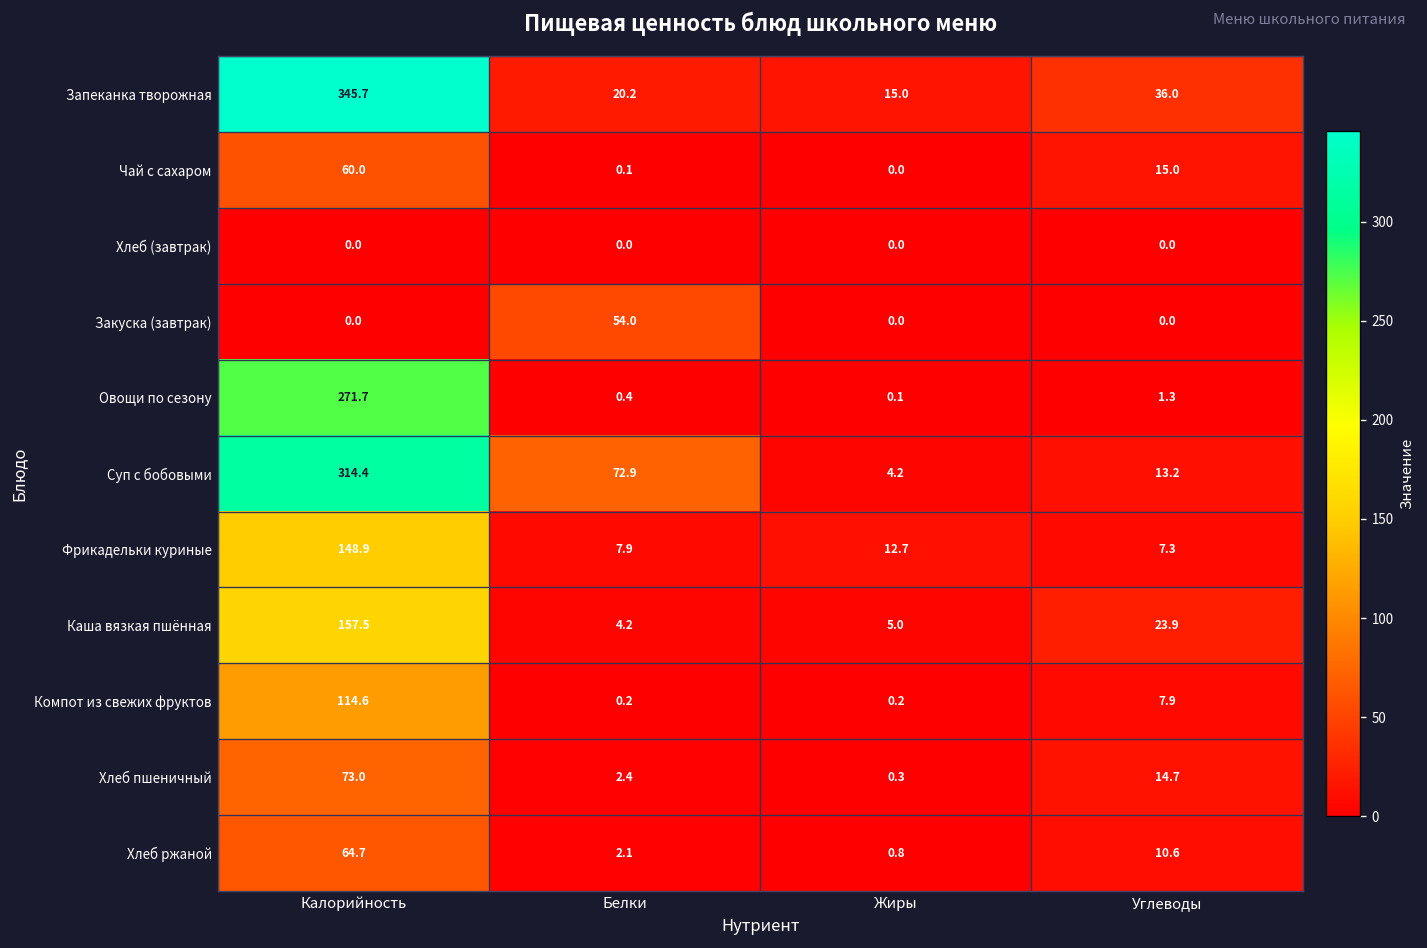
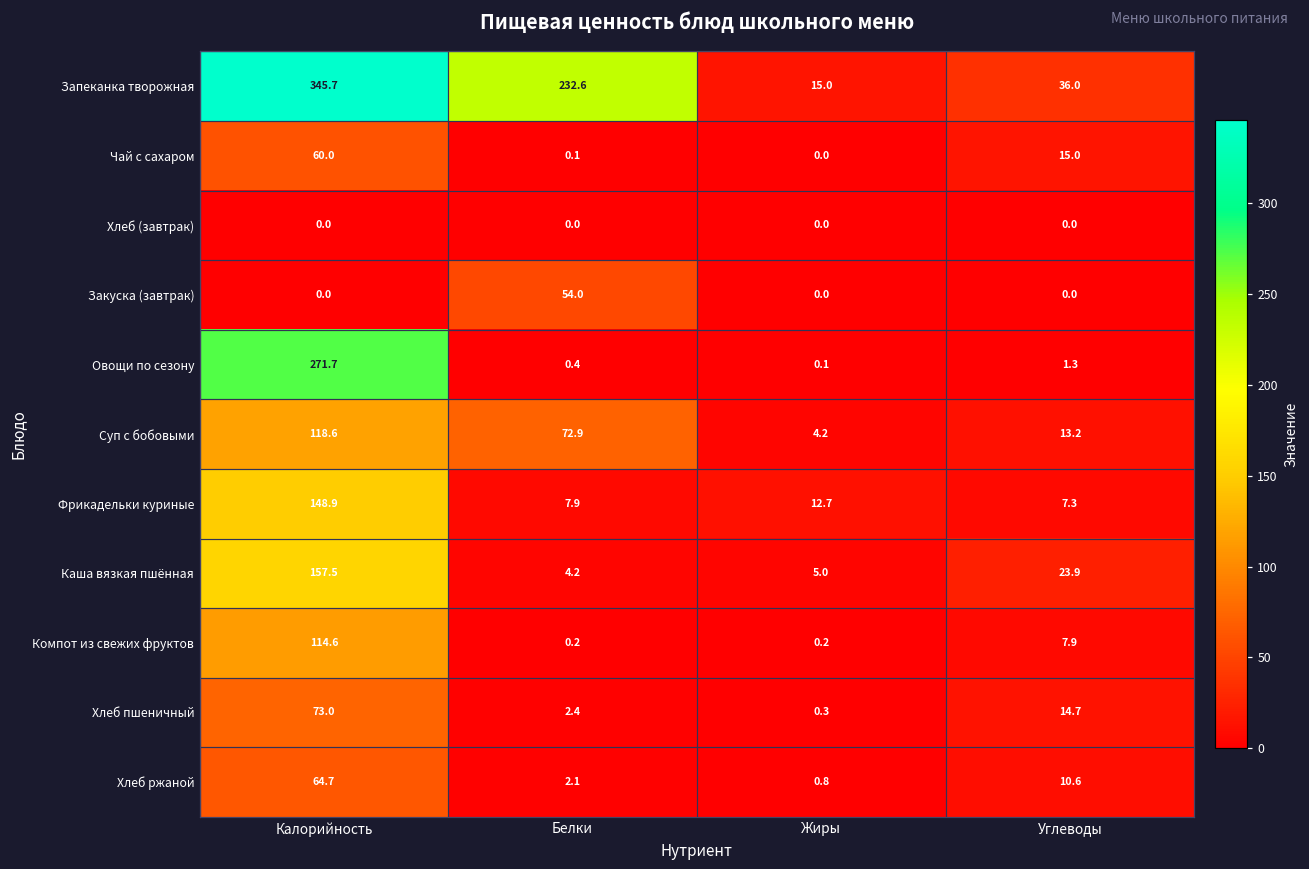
  {
    "Запеканка творожная": {
      "Калорийность": 345.7,
-     "Белки": 20.2,
+     "Белки": 232.6,
      "Жиры": 15.0,
      "Углеводы": 36.0
    },
    "Чай с сахаром": {
      "Калорийность": 60.0,
      "Белки": 0.1,
      "Жиры": 0.0,
      "Углеводы": 15.0
    },
    "Хлеб (завтрак)": {
      "Калорийность": 0.0,
      "Белки": 0.0,
      "Жиры": 0.0,
      "Углеводы": 0.0
    },
    "Закуска (завтрак)": {
      "Калорийность": 0.0,
      "Белки": 54.0,
      "Жиры": 0.0,
      "Углеводы": 0.0
    },
    "Овощи по сезону": {
      "Калорийность": 271.7,
      "Белки": 0.4,
      "Жиры": 0.1,
      "Углеводы": 1.3
    },
    "Суп с бобовыми": {
-     "Калорийность": 314.4,
+     "Калорийность": 118.6,
      "Белки": 72.9,
      "Жиры": 4.2,
      "Углеводы": 13.2
    },
    "Фрикадельки куриные": {
      "Калорийность": 148.9,
      "Белки": 7.9,
      "Жиры": 12.7,
      "Углеводы": 7.3
    },
    "Каша вязкая пшённая": {
      "Калорийность": 157.5,
      "Белки": 4.2,
      "Жиры": 5.0,
      "Углеводы": 23.9
    },
    "Компот из свежих фруктов": {
      "Калорийность": 114.6,
      "Белки": 0.2,
      "Жиры": 0.2,
      "Углеводы": 7.9
    },
    "Хлеб пшеничный": {
      "Калорийность": 73.0,
      "Белки": 2.4,
      "Жиры": 0.3,
      "Углеводы": 14.7
    },
    "Хлеб ржаной": {
      "Калорийность": 64.7,
      "Белки": 2.1,
      "Жиры": 0.8,
      "Углеводы": 10.6
    }
  }
